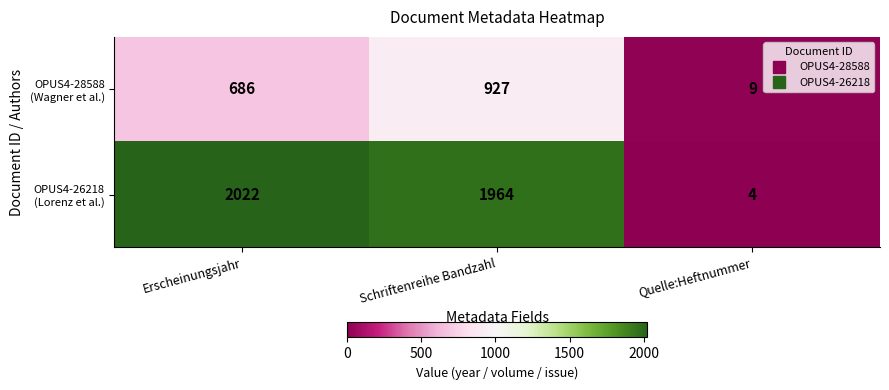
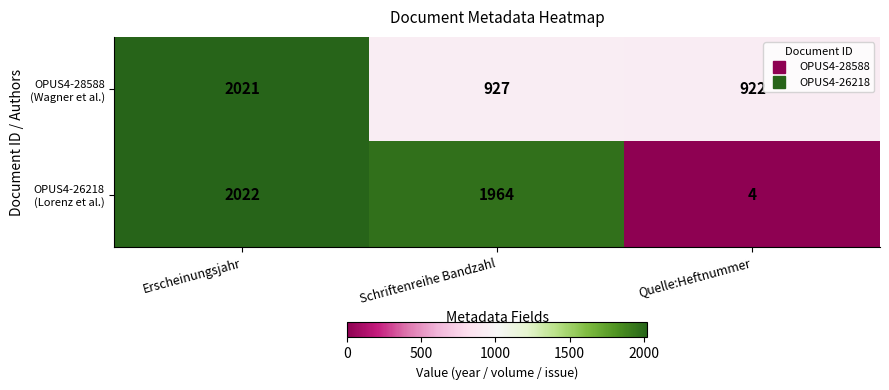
  {
    "OPUS4-28588 (Wagner et al.)": {
-     "Erscheinungsjahr": 686,
+     "Erscheinungsjahr": 2021,
      "Schriftenreihe Bandzahl": 927,
-     "Quelle:Heftnummer": 9
+     "Quelle:Heftnummer": 922
    },
    "OPUS4-26218 (Lorenz et al.)": {
      "Erscheinungsjahr": 2022,
      "Schriftenreihe Bandzahl": 1964,
      "Quelle:Heftnummer": 4
    }
  }
